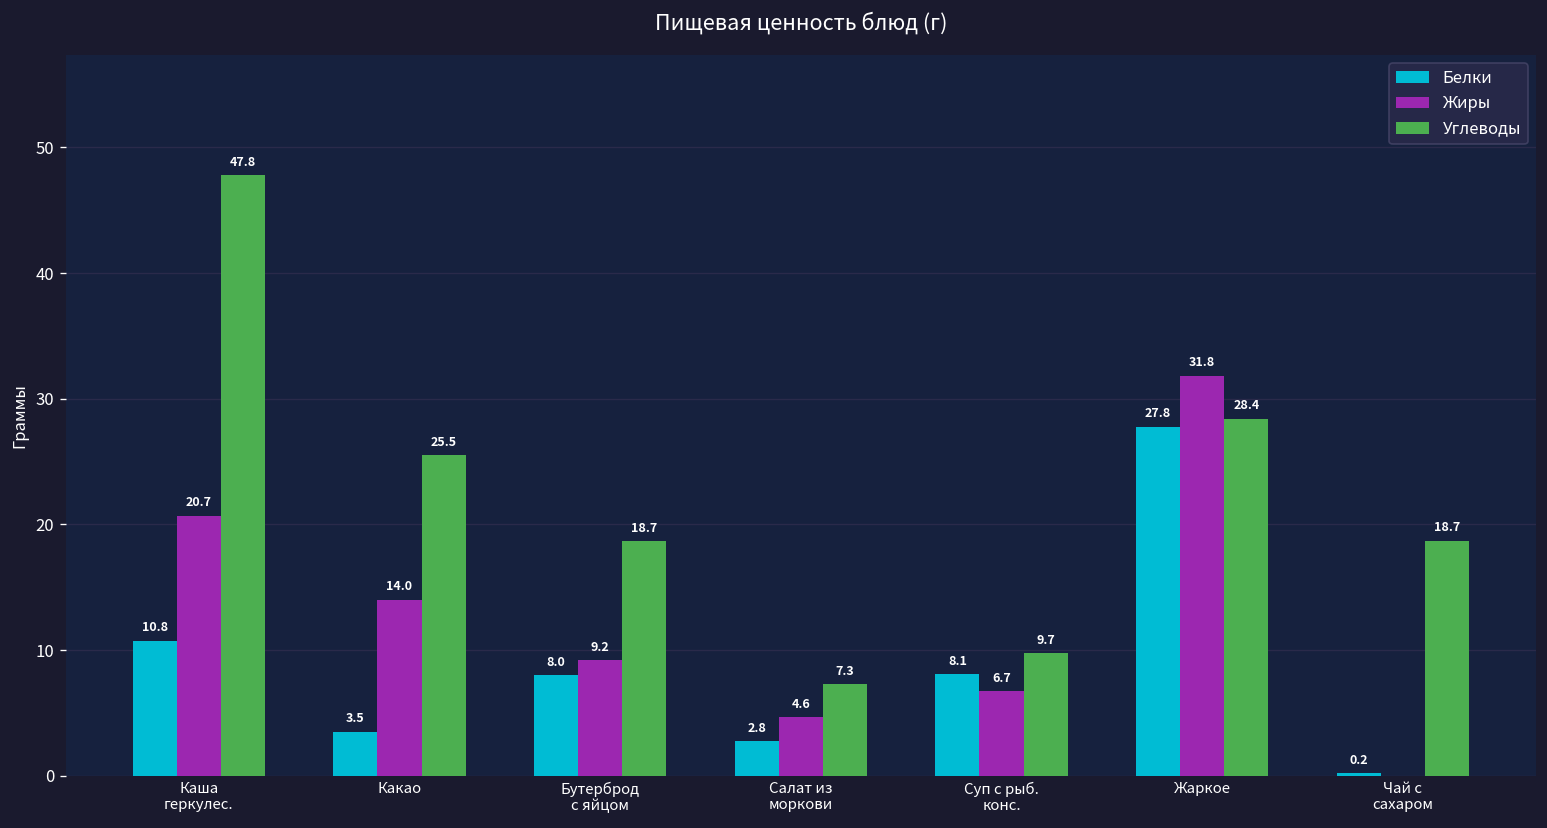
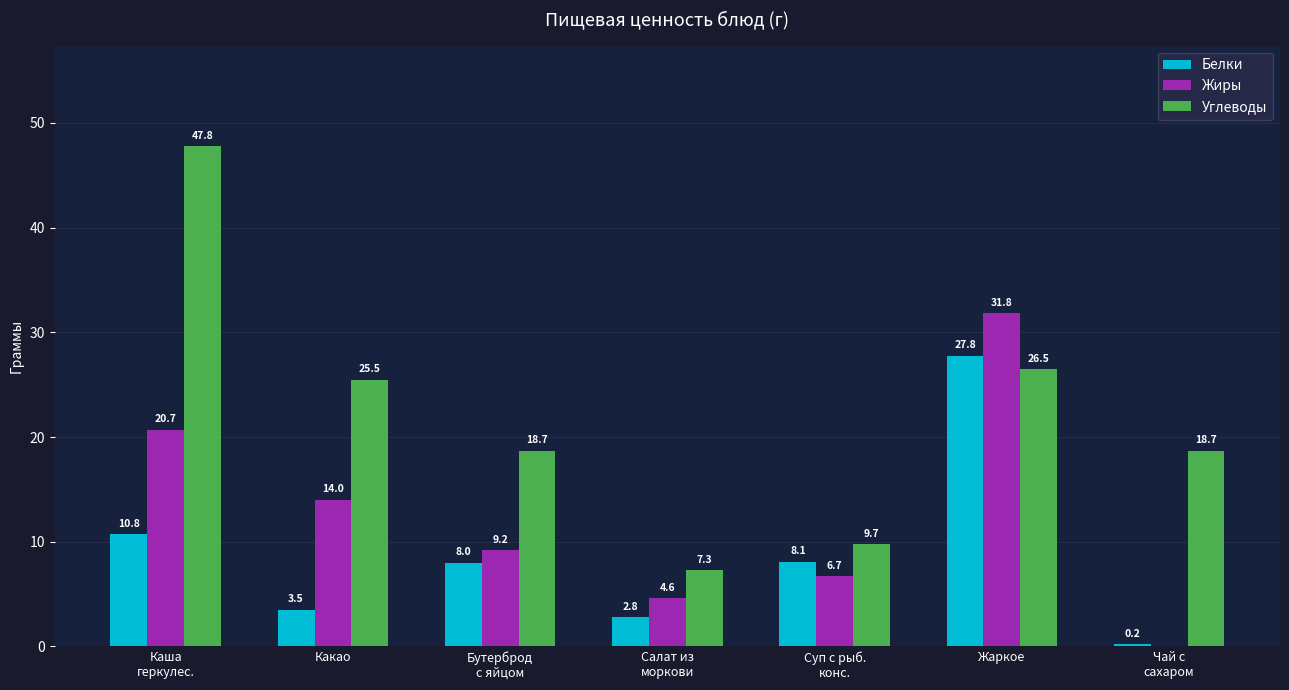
  {
    "Белки": {
      "Каша геркулес.": 10.8,
      "Какао": 3.5,
      "Бутерброд с яйцом": 8.0,
      "Салат из моркови": 2.8,
      "Суп с рыб. конс.": 8.1,
      "Жаркое": 27.8,
      "Чай с сахаром": 0.2
    },
    "Жиры": {
      "Каша геркулес.": 20.7,
      "Какао": 14.0,
      "Бутерброд с яйцом": 9.2,
      "Салат из моркови": 4.6,
      "Суп с рыб. конс.": 6.7,
      "Жаркое": 31.8
    },
    "Углеводы": {
      "Каша геркулес.": 47.8,
      "Какао": 25.5,
      "Бутерброд с яйцом": 18.7,
      "Салат из моркови": 7.3,
      "Суп с рыб. конс.": 9.7,
-     "Жаркое": 28.4,
+     "Жаркое": 26.5,
      "Чай с сахаром": 18.7
    }
  }
